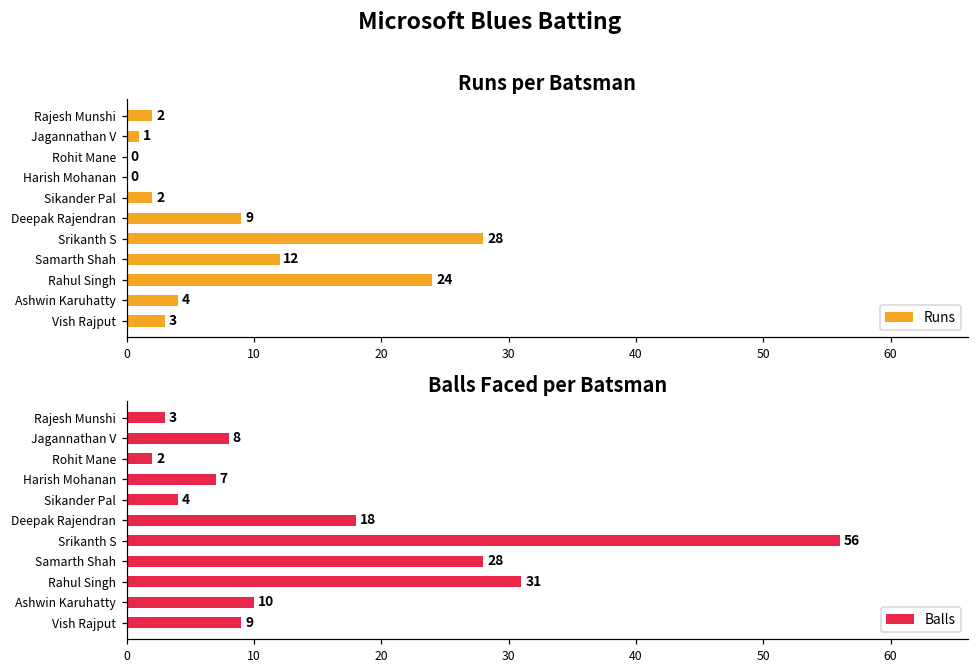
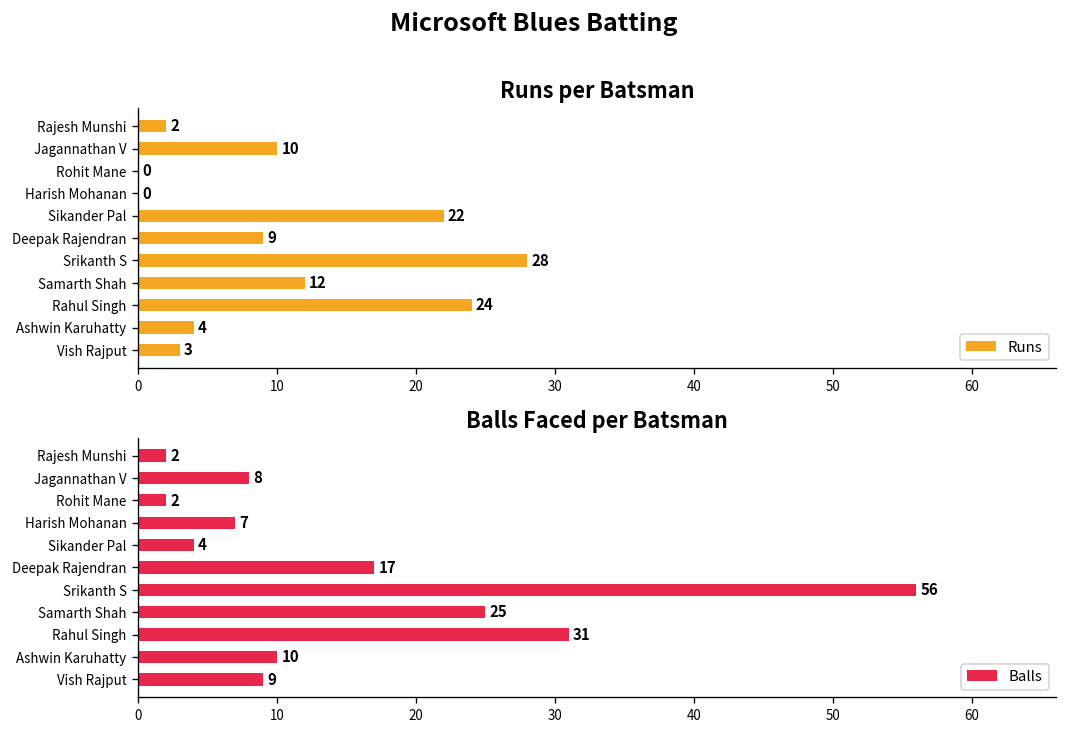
  {
    "Runs per Batsman": {
      "Rajesh Munshi": 2,
-     "Jagannathan V": 1,
+     "Jagannathan V": 10,
      "Rohit Mane": 0,
      "Harish Mohanan": 0,
-     "Sikander Pal": 2,
+     "Sikander Pal": 22,
      "Deepak Rajendran": 9,
      "Srikanth S": 28,
      "Samarth Shah": 12,
      "Rahul Singh": 24,
      "Ashwin Karuhatty": 4,
      "Vish Rajput": 3
    },
    "Balls Faced per Batsman": {
-     "Rajesh Munshi": 3,
+     "Rajesh Munshi": 2,
      "Jagannathan V": 8,
      "Rohit Mane": 2,
      "Harish Mohanan": 7,
      "Sikander Pal": 4,
-     "Deepak Rajendran": 18,
+     "Deepak Rajendran": 17,
      "Srikanth S": 56,
-     "Samarth Shah": 28,
+     "Samarth Shah": 25,
      "Rahul Singh": 31,
      "Ashwin Karuhatty": 10,
      "Vish Rajput": 9
    }
  }
